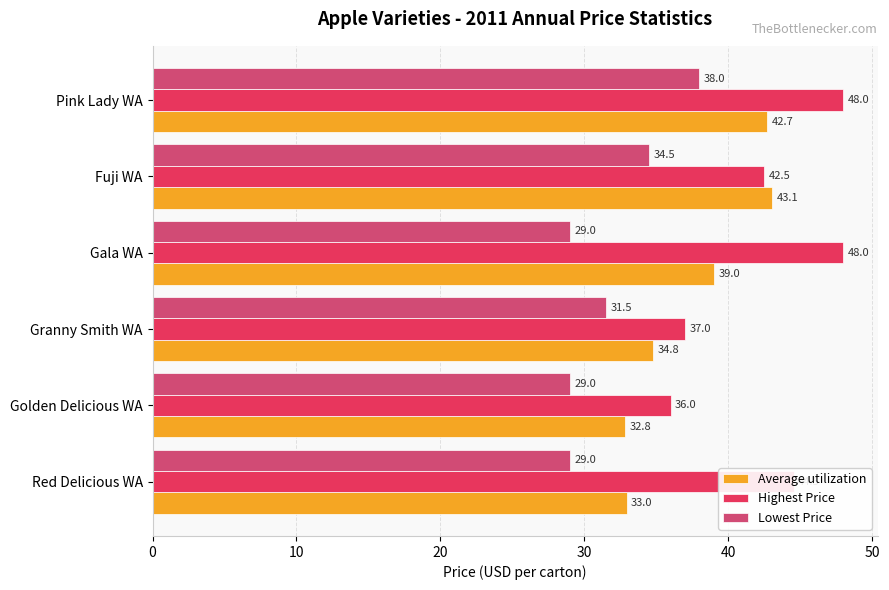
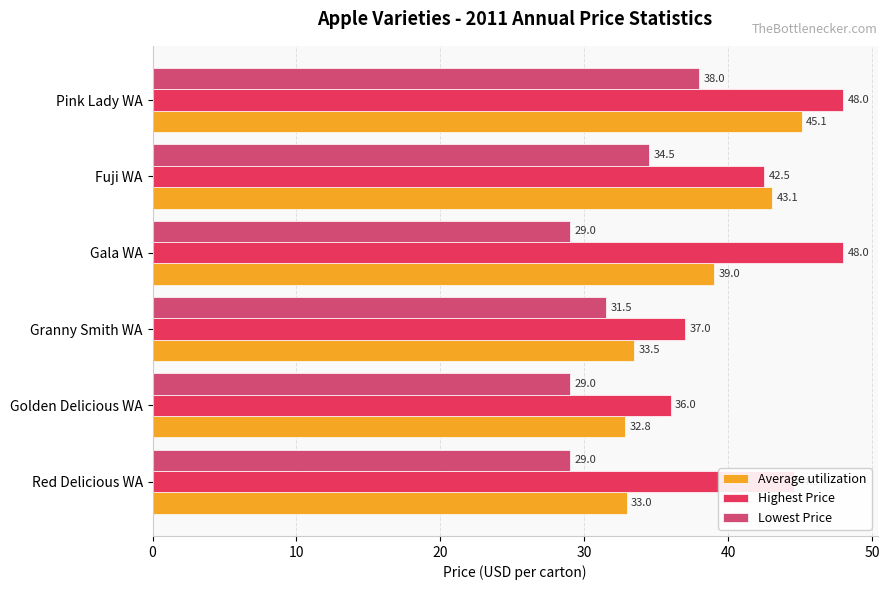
  {
    "Average utilization": {
-     "Pink Lady WA": 42.7,
+     "Pink Lady WA": 45.1,
      "Fuji WA": 43.1,
      "Gala WA": 39.0,
-     "Granny Smith WA": 34.8,
+     "Granny Smith WA": 33.5,
      "Golden Delicious WA": 32.8,
      "Red Delicious WA": 33.0
    }
  }
